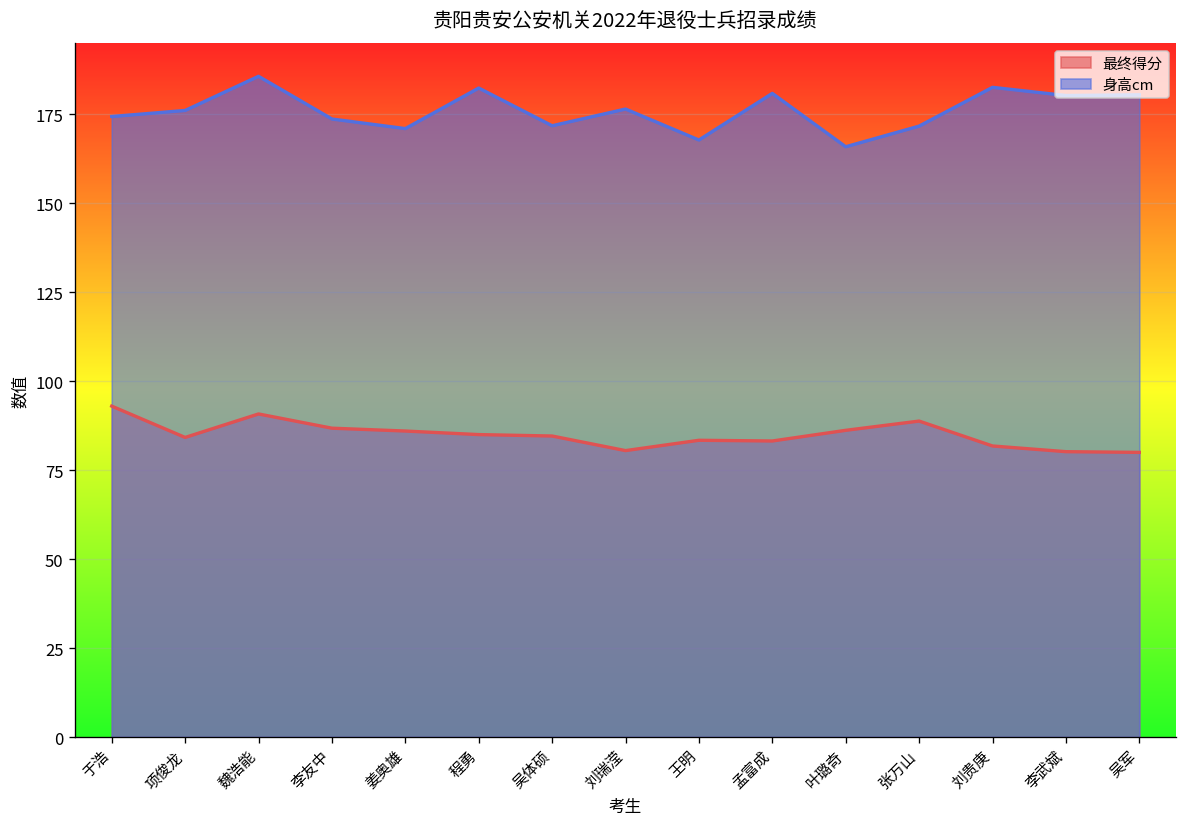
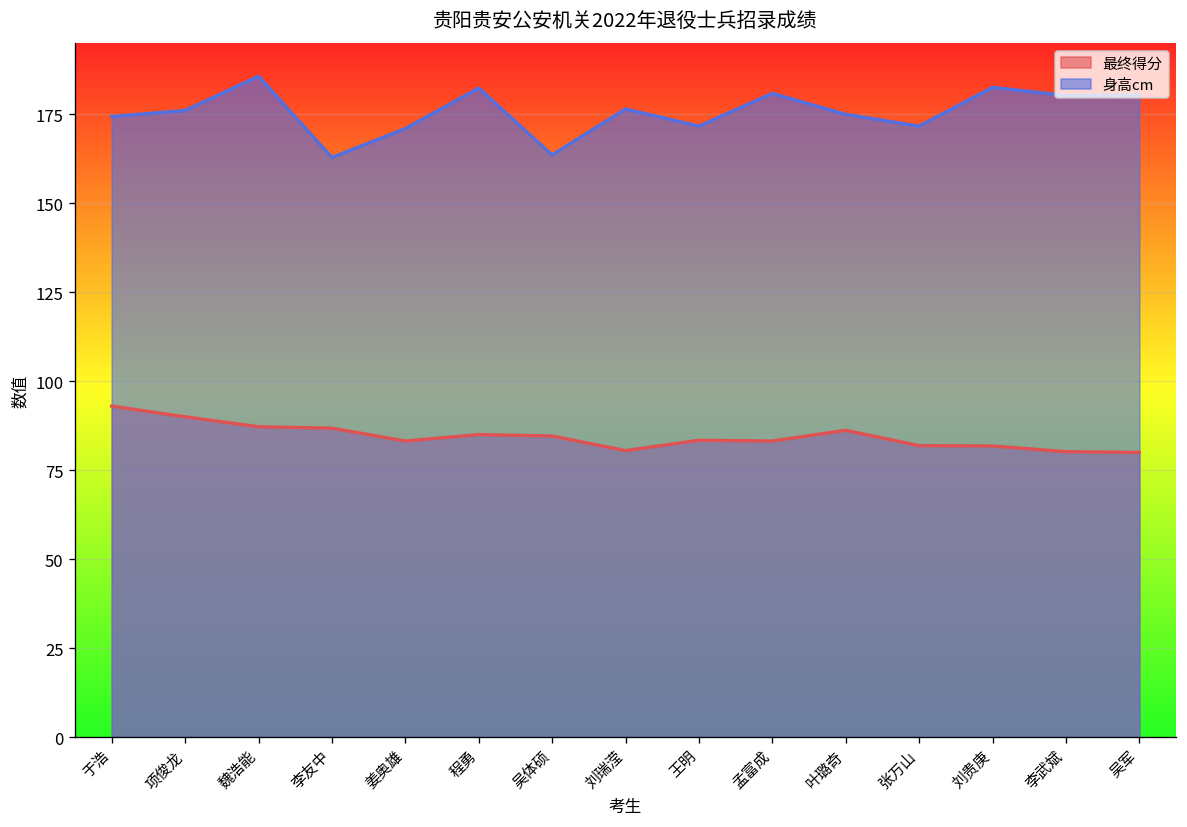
  {
    "最终得分": {
      "于浩": 93,
-     "项俊龙": 84,
-     "魏浩能": 91,
+     "项俊龙": 90,
+     "魏浩能": 87,
      "李友中": 87,
-     "姜奥雄": 86,
+     "姜奥雄": 83,
      "程勇": 85,
      "吴体硕": 85,
      "刘瑞滢": 81,
      "王明": 83,
      "孟富成": 83,
      "叶璐奇": 86,
-     "张万山": 89,
+     "张万山": 82,
      "刘贵庚": 82,
      "李武斌": 80,
      "吴军": 80
    },
    "身高cm": {
      "于浩": 174,
      "项俊龙": 176,
      "魏浩能": 186,
-     "李友中": 174,
+     "李友中": 163,
      "姜奥雄": 171,
      "程勇": 182,
-     "吴体硕": 172,
+     "吴体硕": 164,
      "刘瑞滢": 177,
-     "王明": 168,
+     "王明": 172,
      "孟富成": 181,
-     "叶璐奇": 166,
+     "叶璐奇": 175,
      "张万山": 172,
      "刘贵庚": 183
    }
  }
